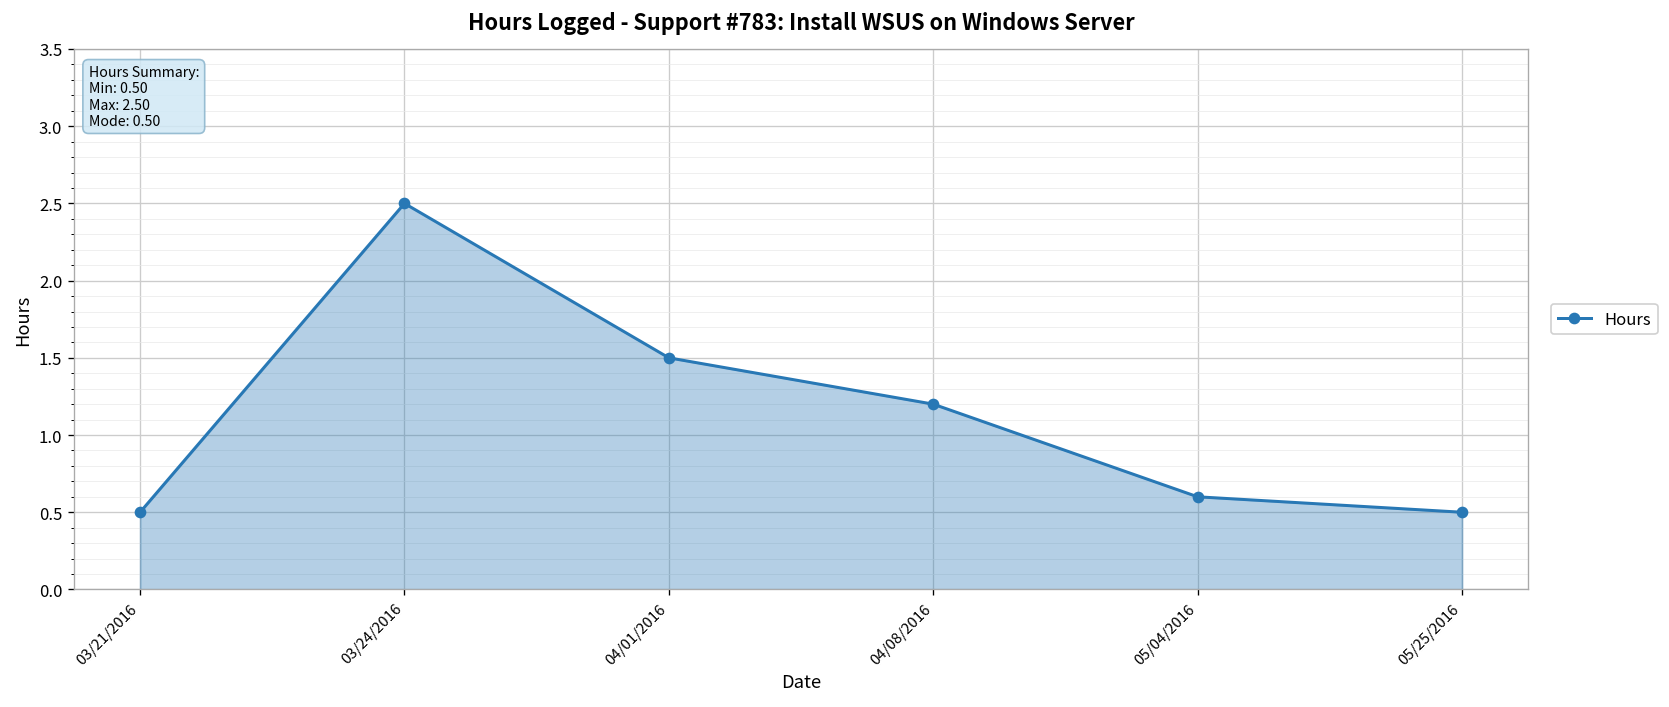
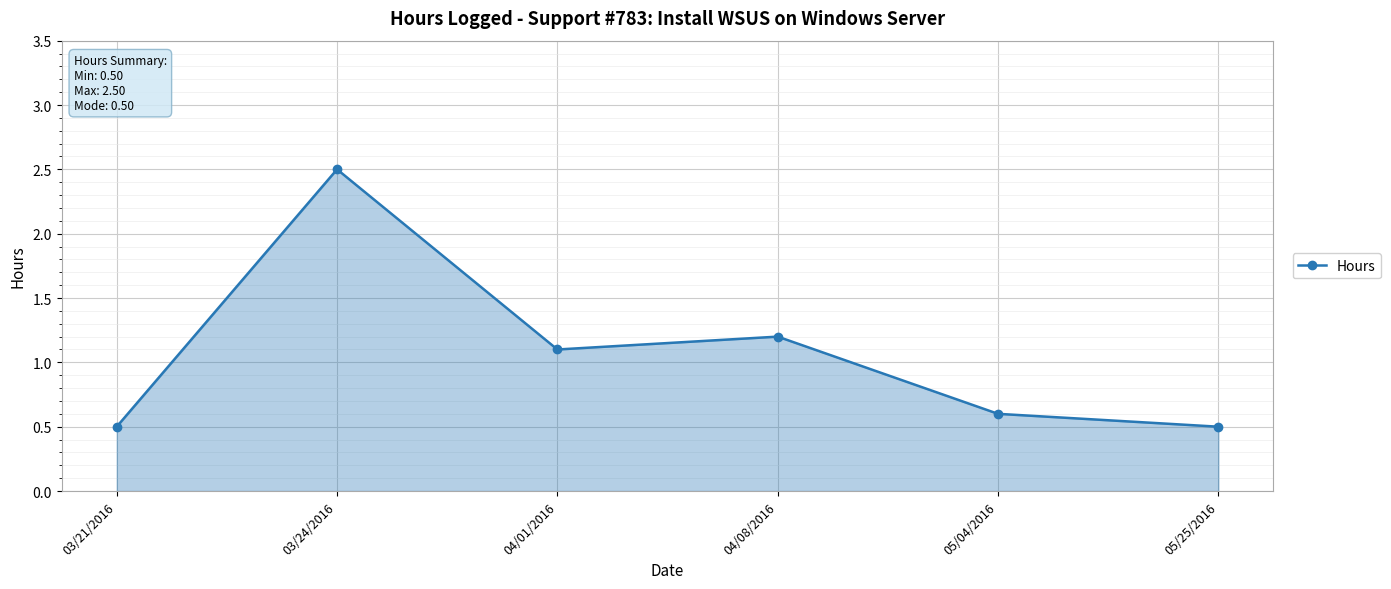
  {
    "03/21/2016": 0.5,
    "03/24/2016": 2.5,
-   "04/01/2016": 1.5,
+   "04/01/2016": 1.1,
    "04/08/2016": 1.2,
    "05/04/2016": 0.6,
    "05/25/2016": 0.5
  }
